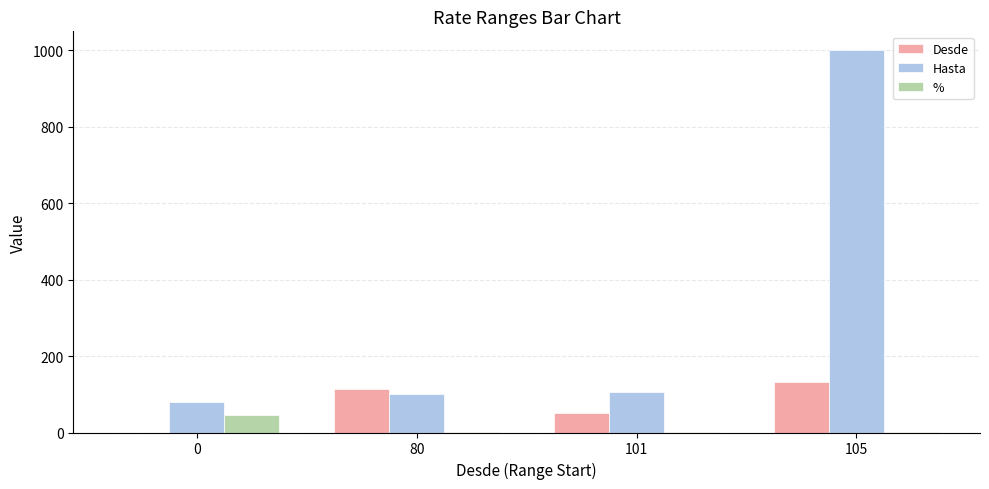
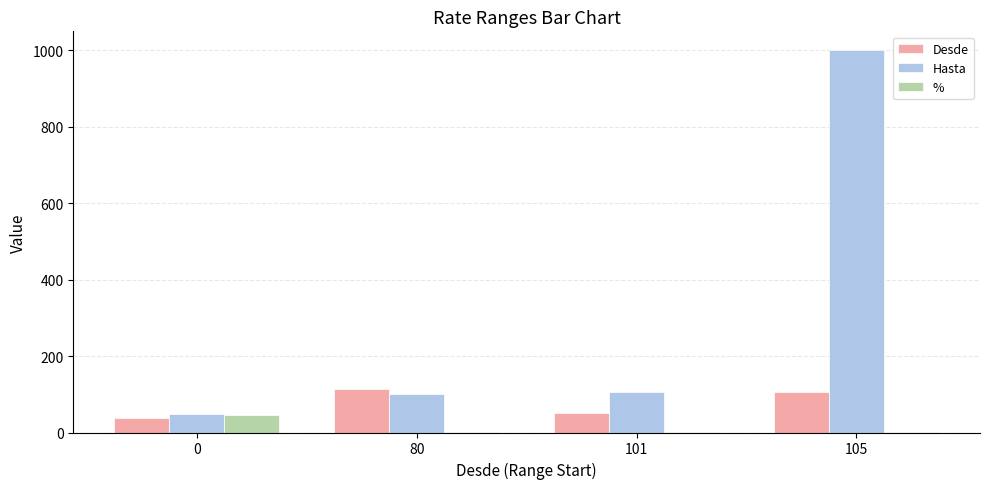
  {
    "Desde": {
-     "0": 0,
+     "0": 40,
      "80": 110,
      "101": 50,
-     "105": 130
+     "105": 110
    },
    "Hasta": {
-     "0": 80,
+     "0": 50,
      "80": 100,
      "101": 100,
      "105": 1000
    },
    "%": {
      "0": 40
    }
  }
